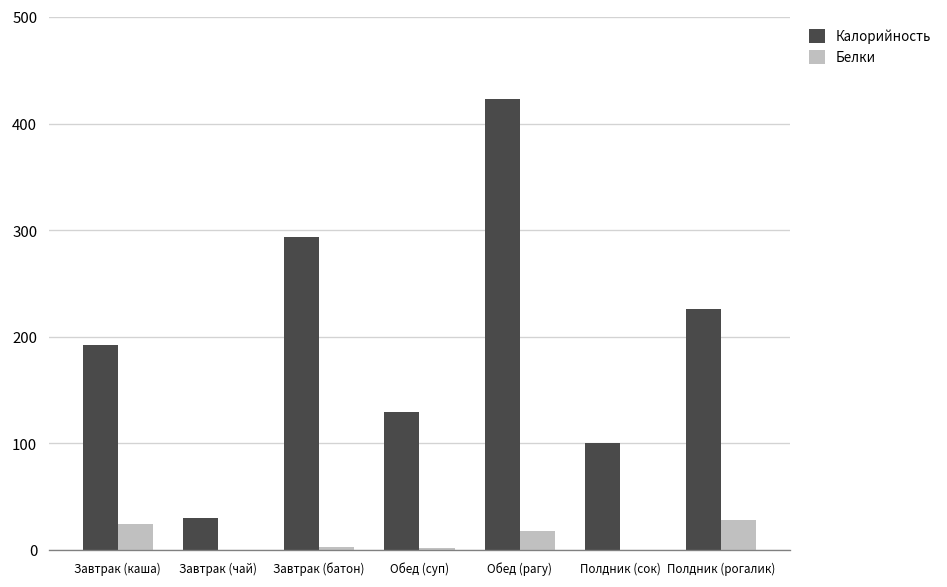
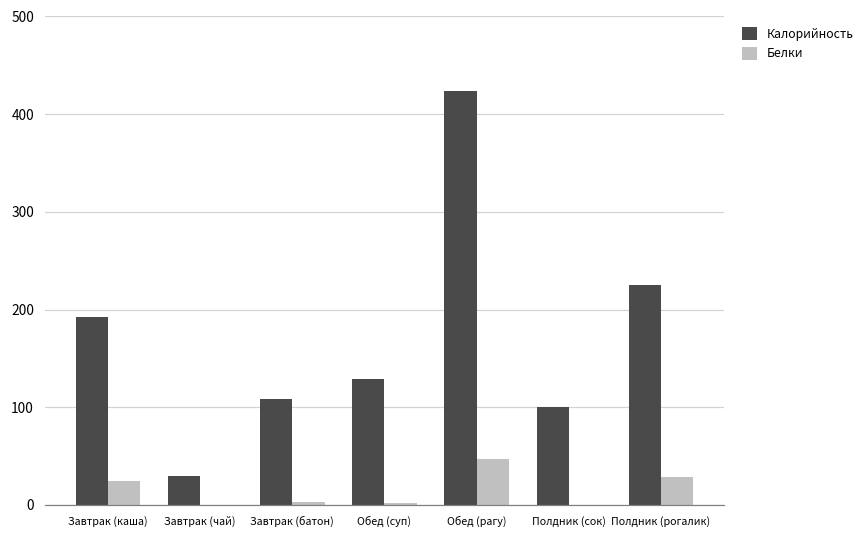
  {
    "Калорийность": {
      "Завтрак (каша)": 190,
      "Завтрак (чай)": 30,
-     "Завтрак (батон)": 290,
+     "Завтрак (батон)": 110,
      "Обед (суп)": 130,
      "Обед (рагу)": 420,
      "Полдник (сок)": 100,
      "Полдник (рогалик)": 230
    },
    "Белки": {
      "Завтрак (каша)": 20,
      "Завтрак (батон)": 0,
-     "Обед (рагу)": 20,
+     "Обед (рагу)": 50,
      "Полдник (рогалик)": 30
    }
  }
